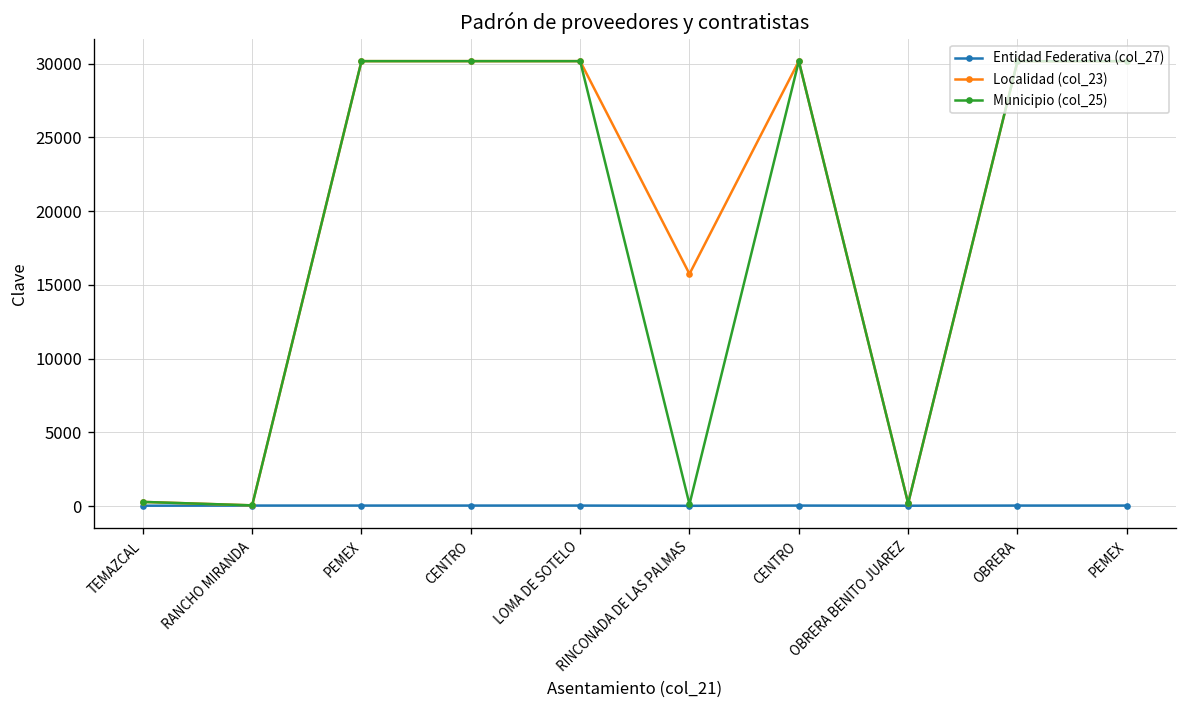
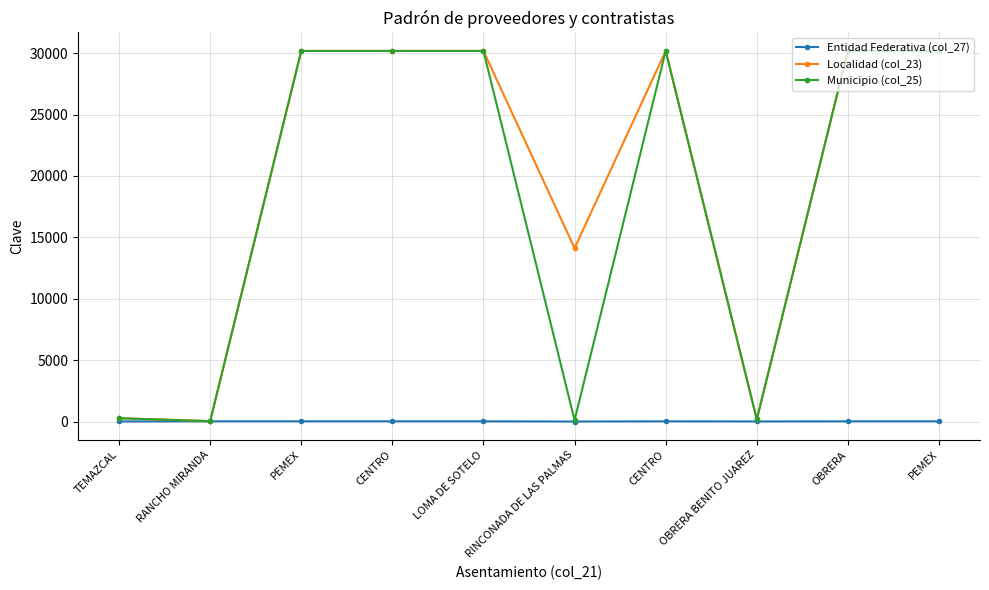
  {
    "Entidad Federativa (col_27)": {
      "TEMAZCAL": 0,
      "LOMA DE SOTELO": 0,
      "OBRERA": 0
    },
    "Localidad (col_23)": {
-     "RINCONADA DE LAS PALMAS": 15700
+     "RINCONADA DE LAS PALMAS": 14100
    }
  }
